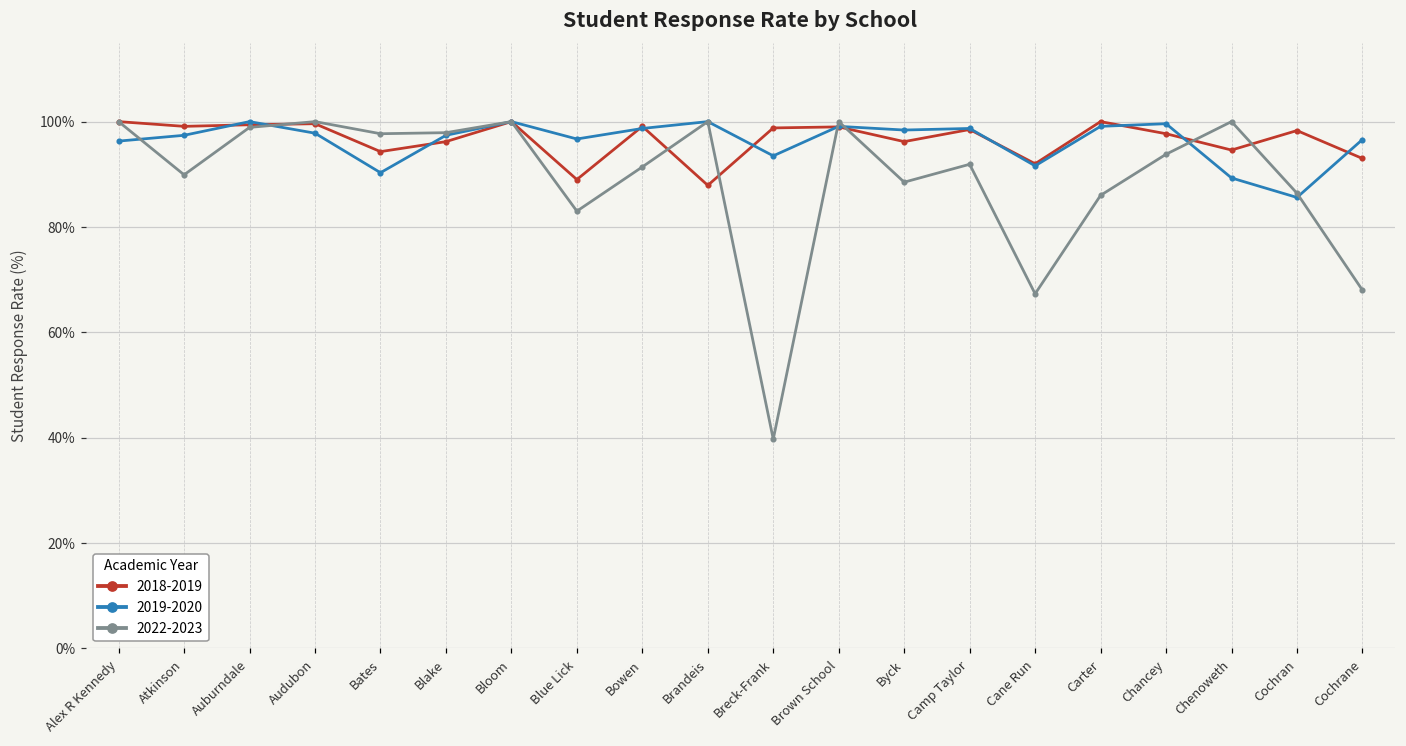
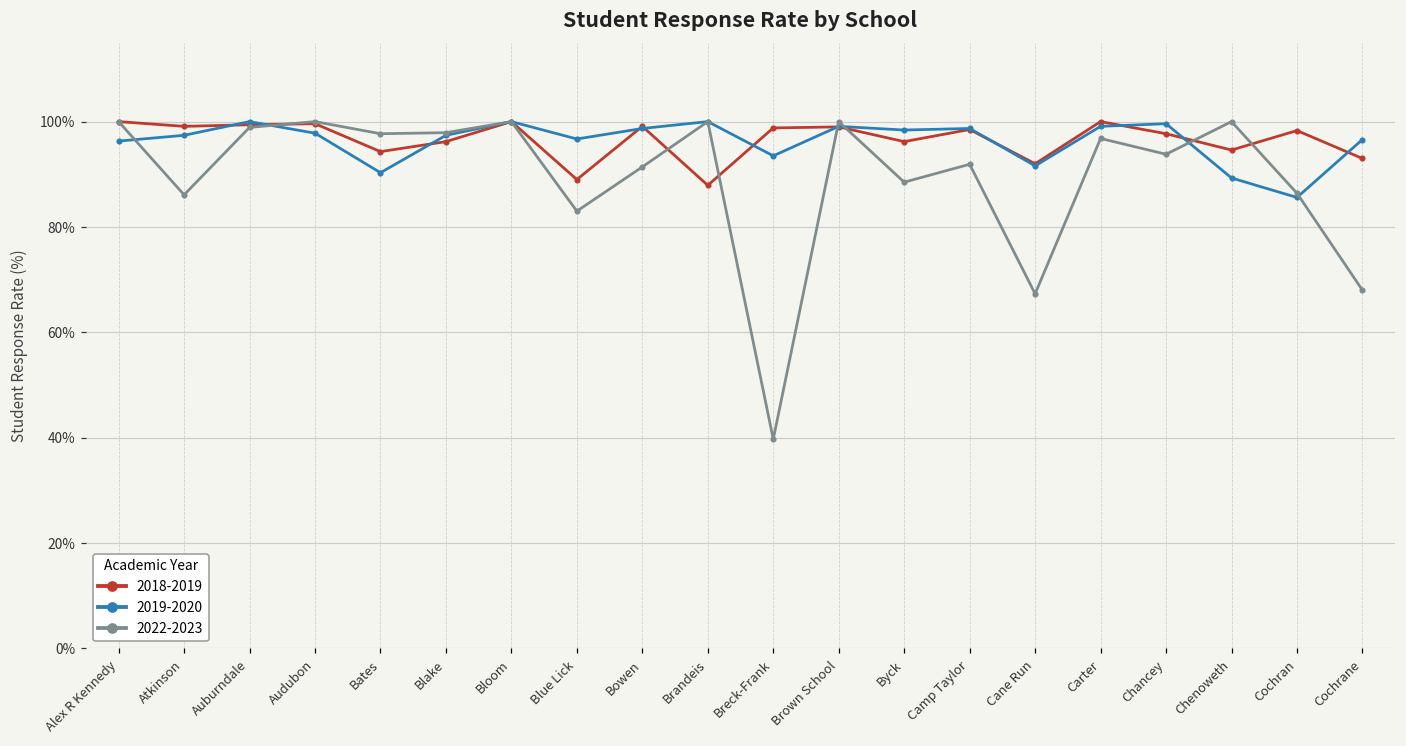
  {
    "2018-2019": {
      "Atkinson": "99%",
      "Bates": "94%",
      "Blake": "96%",
      "Blue Lick": "89%",
      "Brandeis": "88%",
      "Breck-Frank": "99%",
      "Byck": "96%",
      "Carter": "100%",
      "Chancey": "98%",
      "Chenoweth": "95%",
      "Cochran": "98%",
      "Cochrane": "93%"
    },
    "2019-2020": {
      "Alex R Kennedy": "96%",
      "Atkinson": "97%",
      "Auburndale": "100%",
      "Audubon": "98%",
      "Bates": "90%",
      "Blue Lick": "97%",
      "Breck-Frank": "94%",
      "Byck": "98%",
      "Carter": "99%",
      "Chancey": "100%",
      "Chenoweth": "89%",
      "Cochran": "86%",
      "Cochrane": "97%"
    },
    "2022-2023": {
-     "Atkinson": "90%",
+     "Atkinson": "86%",
      "Bates": "98%",
      "Blue Lick": "83%",
      "Bowen": "91%",
      "Breck-Frank": "40%",
      "Brown School": "100%",
      "Byck": "89%",
      "Camp Taylor": "92%",
      "Cane Run": "67%",
-     "Carter": "86%",
+     "Carter": "97%",
      "Chancey": "94%",
      "Chenoweth": "100%",
      "Cochran": "86%",
      "Cochrane": "68%"
    }
  }
